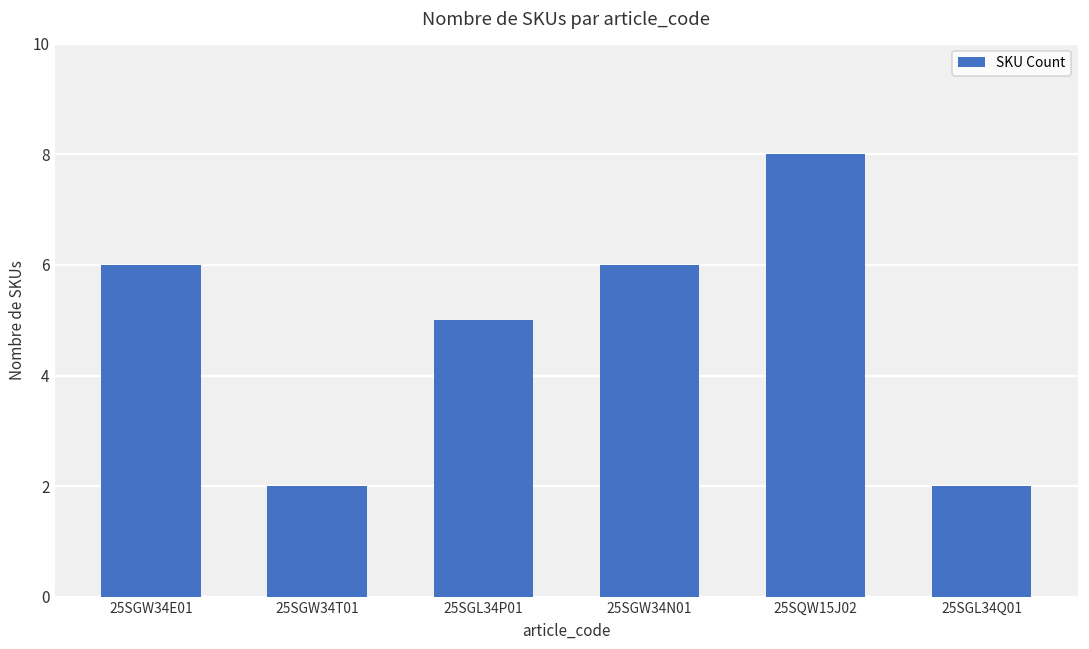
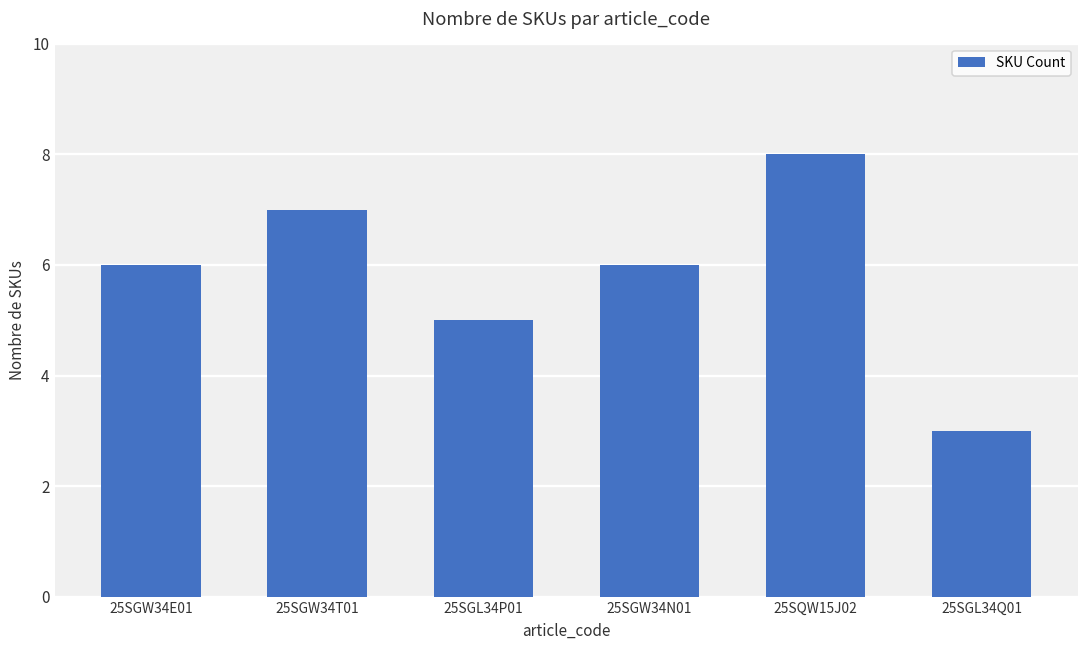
  {
    "25SGW34E01": 6,
-   "25SGW34T01": 2,
+   "25SGW34T01": 7,
    "25SGL34P01": 5,
    "25SGW34N01": 6,
    "25SQW15J02": 8,
-   "25SGL34Q01": 2
+   "25SGL34Q01": 3
  }
